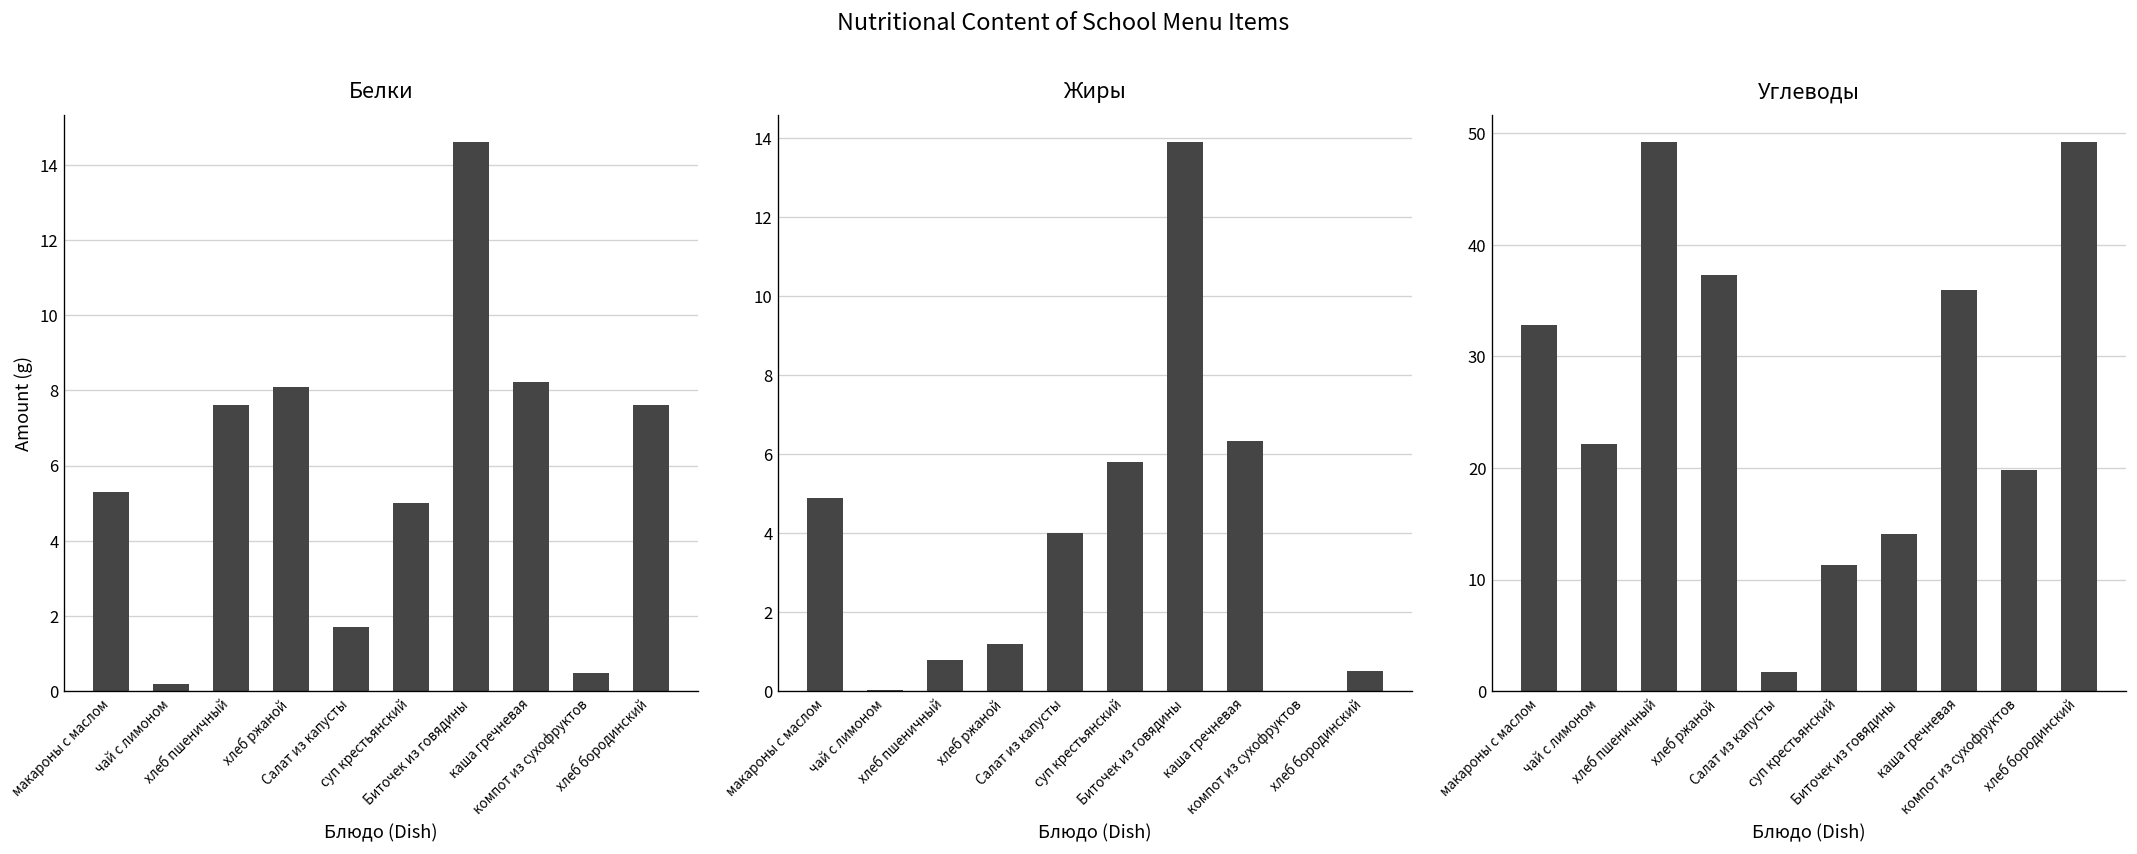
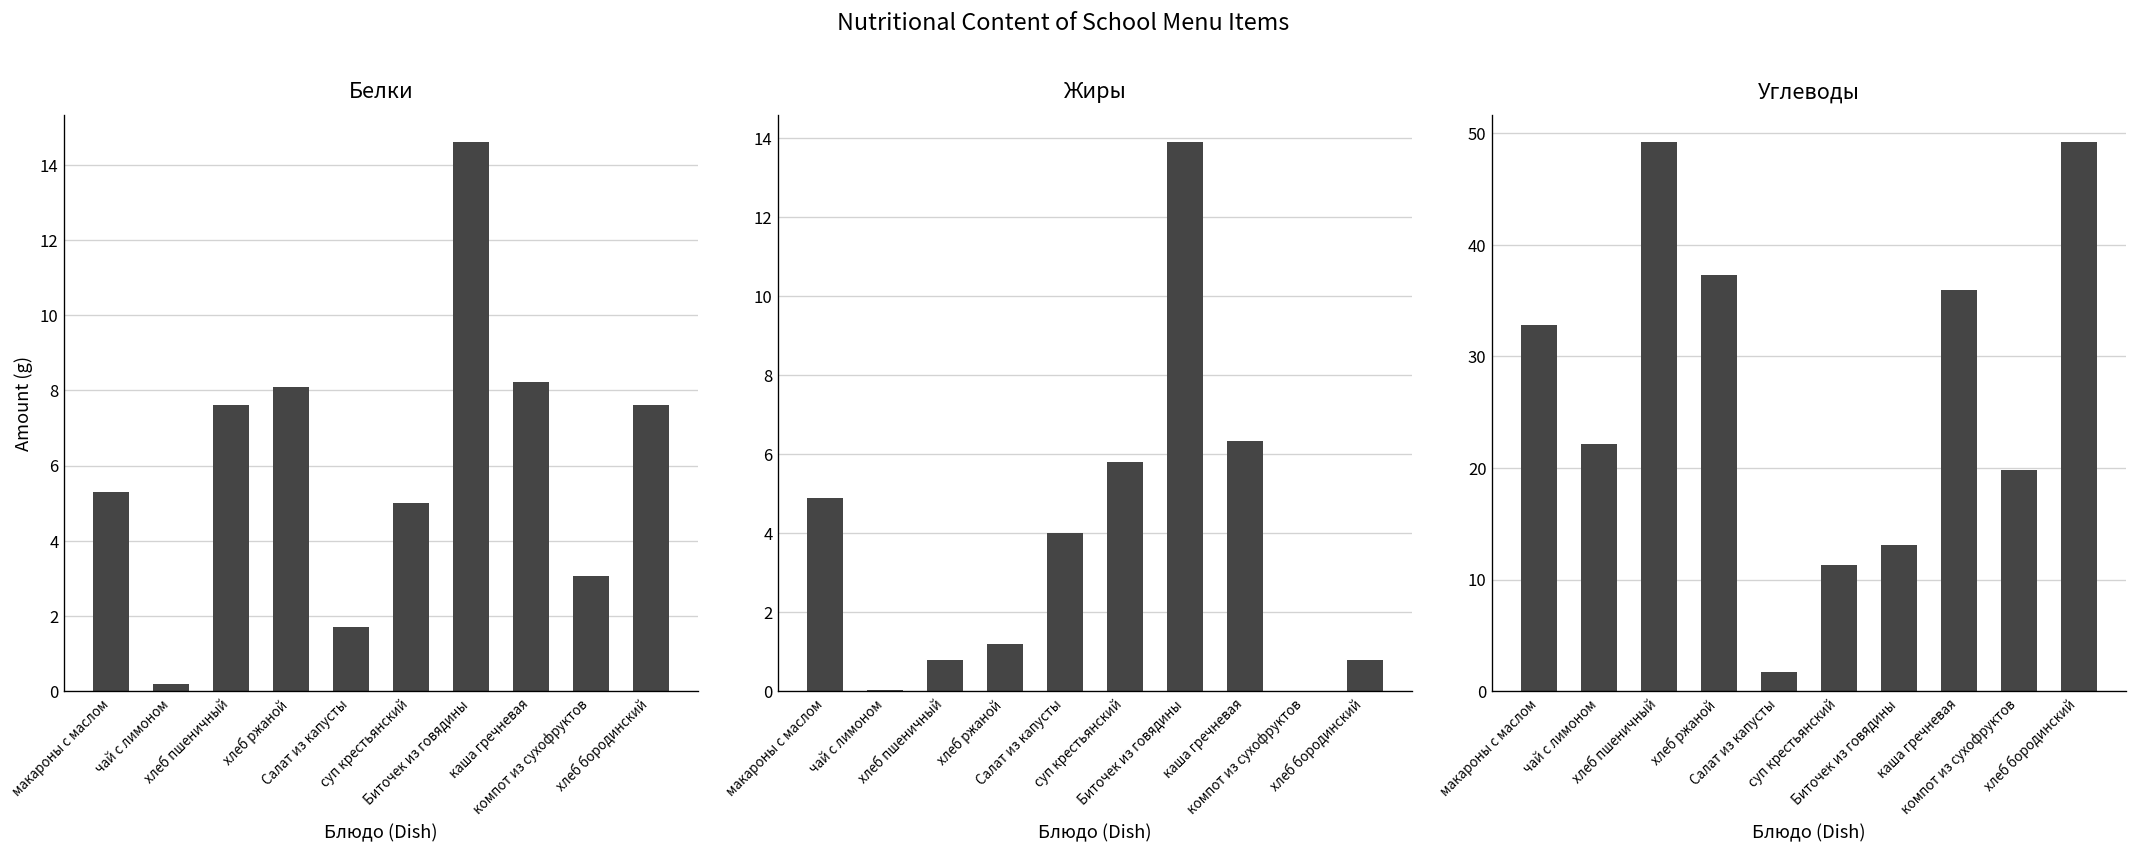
  {
    "Белки": {
      "макароны с маслом": 5.3,
      "чай с лимоном": 0.2,
      "хлеб пшеничный": 7.6,
      "хлеб ржаной": 8.1,
      "Салат из капусты": 1.7,
      "суп крестьянский": 5.0,
      "Биточек из говядины": 14.6,
      "каша гречневая": 8.2,
-     "компот из сухофруктов": 0.5,
+     "компот из сухофруктов": 3.1,
      "хлеб бородинский": 7.6
    },
    "Жиры": {
      "макароны с маслом": 4.9,
      "хлеб пшеничный": 0.8,
      "хлеб ржаной": 1.2,
      "Салат из капусты": 4.0,
      "суп крестьянский": 5.8,
      "Биточек из говядины": 13.9,
      "каша гречневая": 6.3,
      "компот из сухофруктов": 0.0,
-     "хлеб бородинский": 0.5
+     "хлеб бородинский": 0.8
    },
    "Углеводы": {
      "макароны с маслом": 33,
      "чай с лимоном": 22,
      "хлеб пшеничный": 49,
      "хлеб ржаной": 37,
      "Салат из капусты": 2,
      "суп крестьянский": 11,
-     "Биточек из говядины": 14,
+     "Биточек из говядины": 13,
      "каша гречневая": 36,
      "компот из сухофруктов": 20,
      "хлеб бородинский": 49
    }
  }
